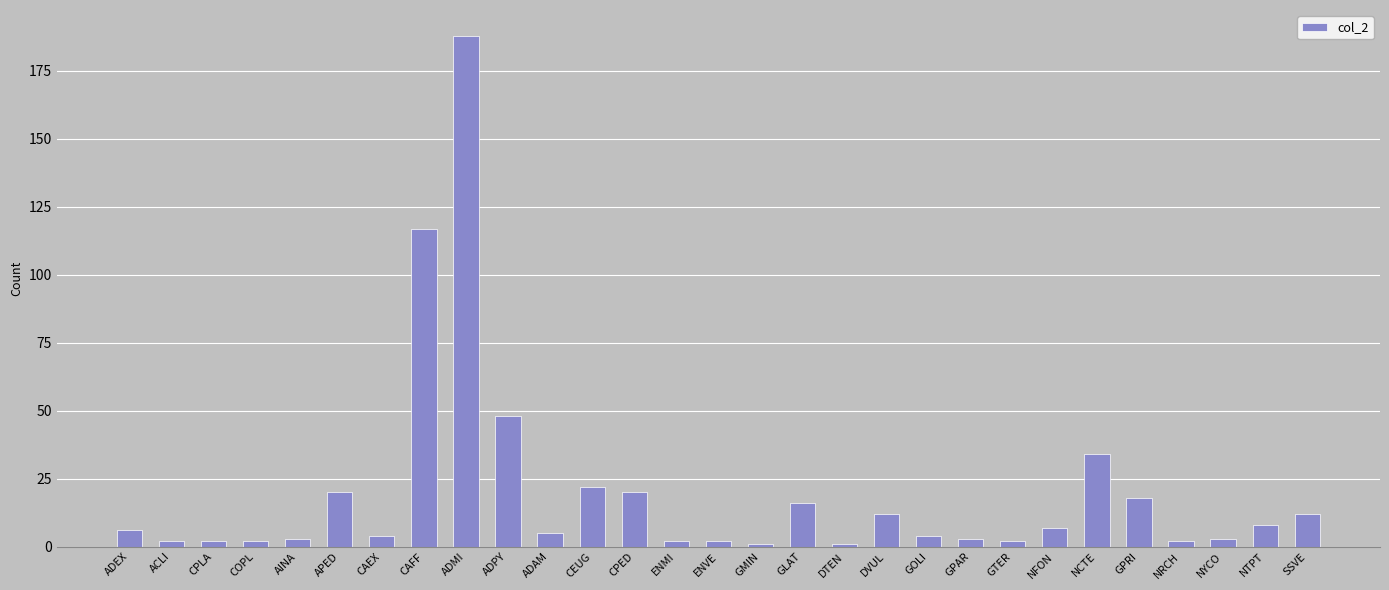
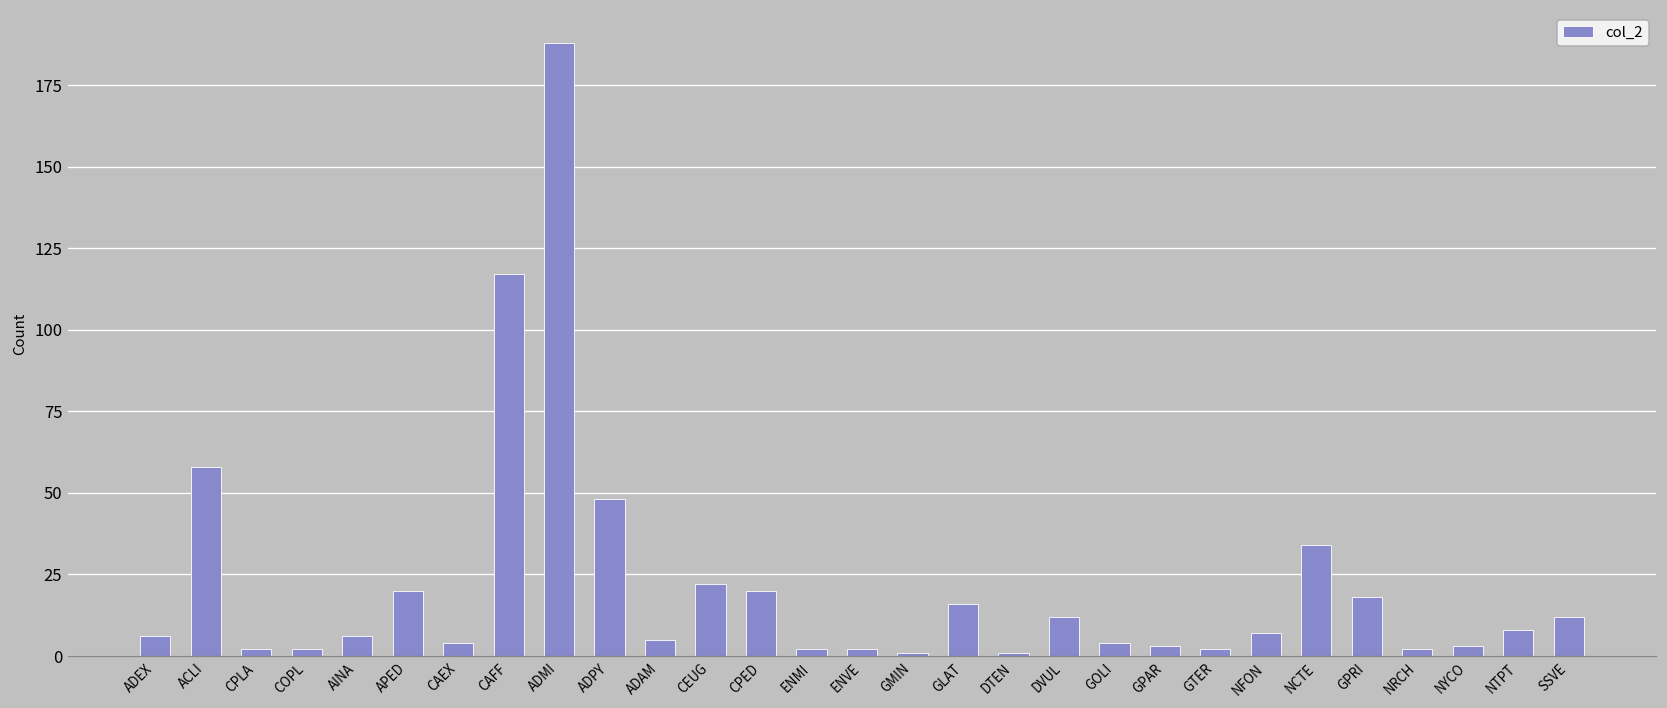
  {
    "ADEX": 6,
-   "ACLI": 2,
+   "ACLI": 58,
    "CPLA": 2,
    "COPL": 2,
-   "AINA": 3,
+   "AINA": 6,
    "APED": 20,
    "CAEX": 4,
    "CAFF": 117,
    "ADMI": 188,
    "ADPY": 48,
    "ADAM": 5,
    "CEUG": 22,
    "CPED": 20,
    "ENMI": 2,
    "ENVE": 2,
    "GMIN": 1,
    "GLAT": 16,
    "DTEN": 1,
    "DVUL": 12,
    "GOLI": 4,
    "GPAR": 3,
    "GTER": 2,
    "NFON": 7,
    "NCTE": 34,
    "GPRI": 18,
    "NRCH": 2,
    "NYCO": 3,
    "NTPT": 8,
    "SSVE": 12
  }
